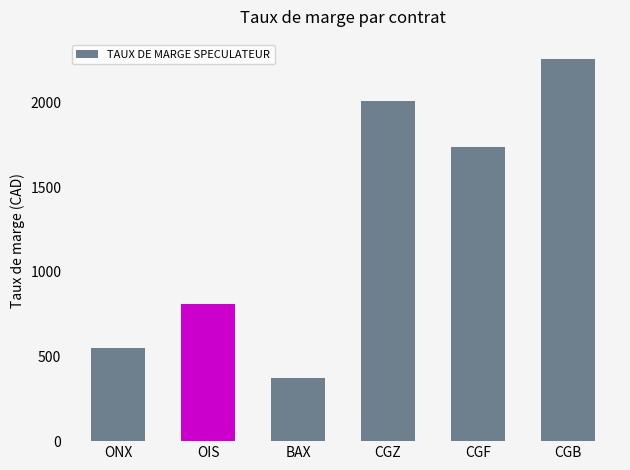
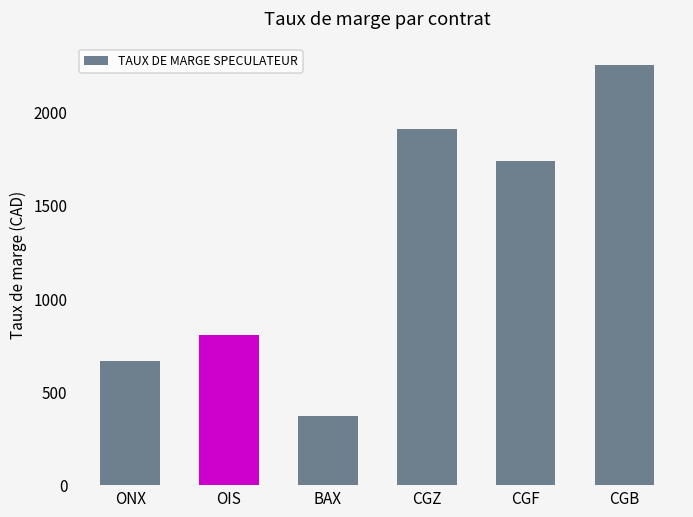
  {
-   "ONX": 550,
+   "ONX": 670,
    "OIS": 810,
    "BAX": 370,
-   "CGZ": 2010,
+   "CGZ": 1910,
    "CGF": 1740,
    "CGB": 2260
  }
